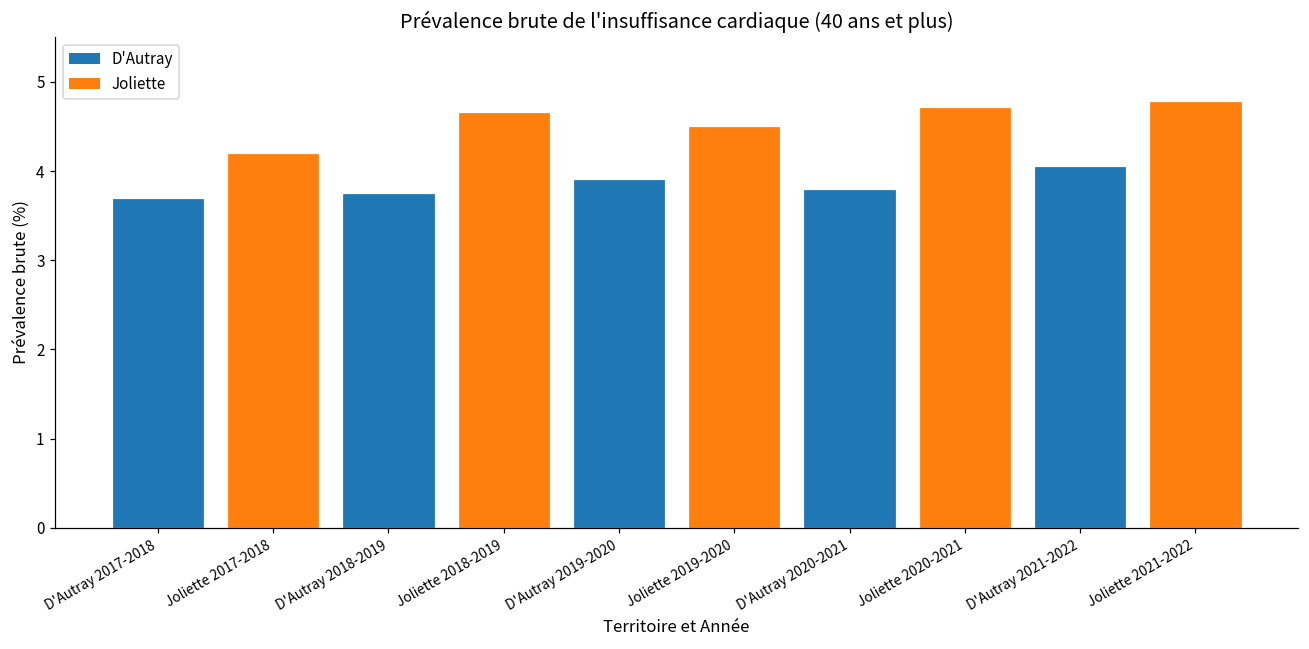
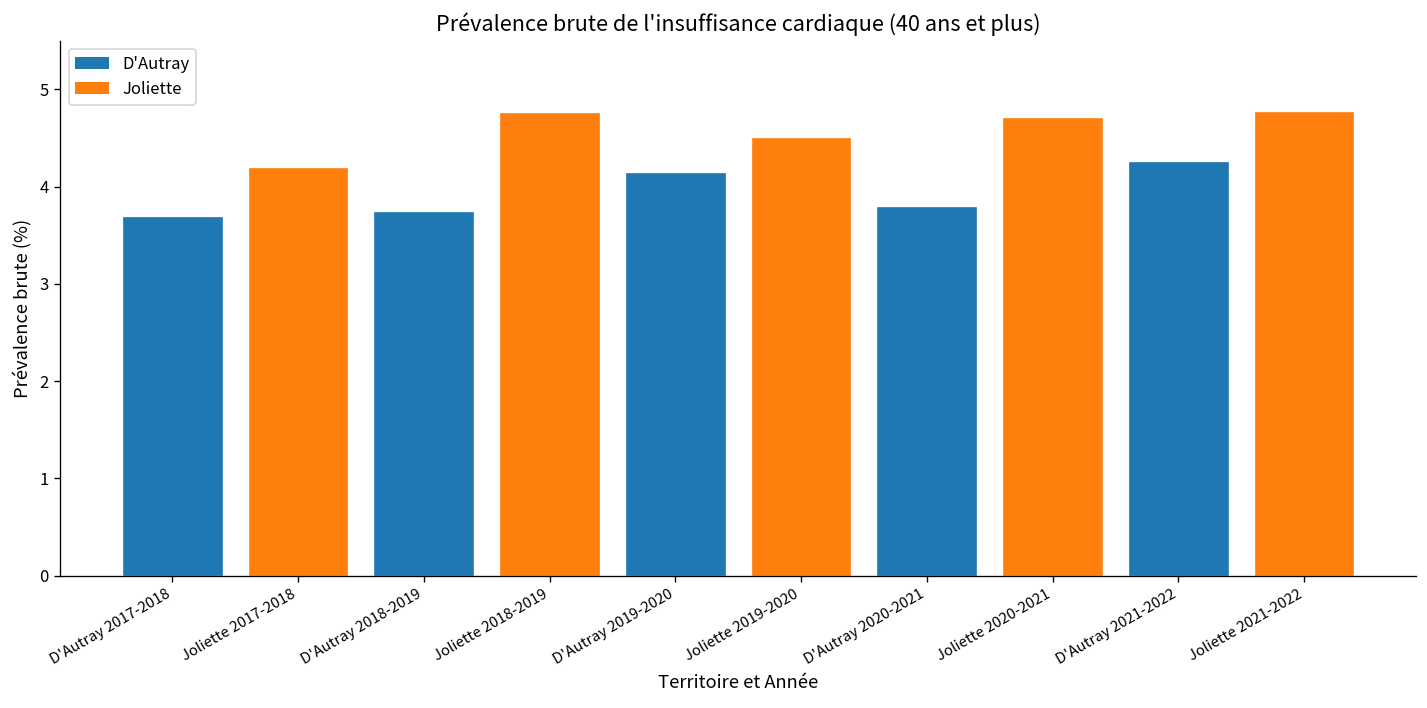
  {
    "D'Autray 2017-2018": 3.7,
    "Joliette 2017-2018": 4.2,
    "D'Autray 2018-2019": 3.8,
-   "Joliette 2018-2019": 4.7,
-   "D'Autray 2019-2020": 3.9,
+   "Joliette 2018-2019": 4.8,
+   "D'Autray 2019-2020": 4.2,
    "Joliette 2019-2020": 4.5,
    "D'Autray 2020-2021": 3.8,
    "Joliette 2020-2021": 4.7,
-   "D'Autray 2021-2022": 4.1,
+   "D'Autray 2021-2022": 4.3,
    "Joliette 2021-2022": 4.8
  }
